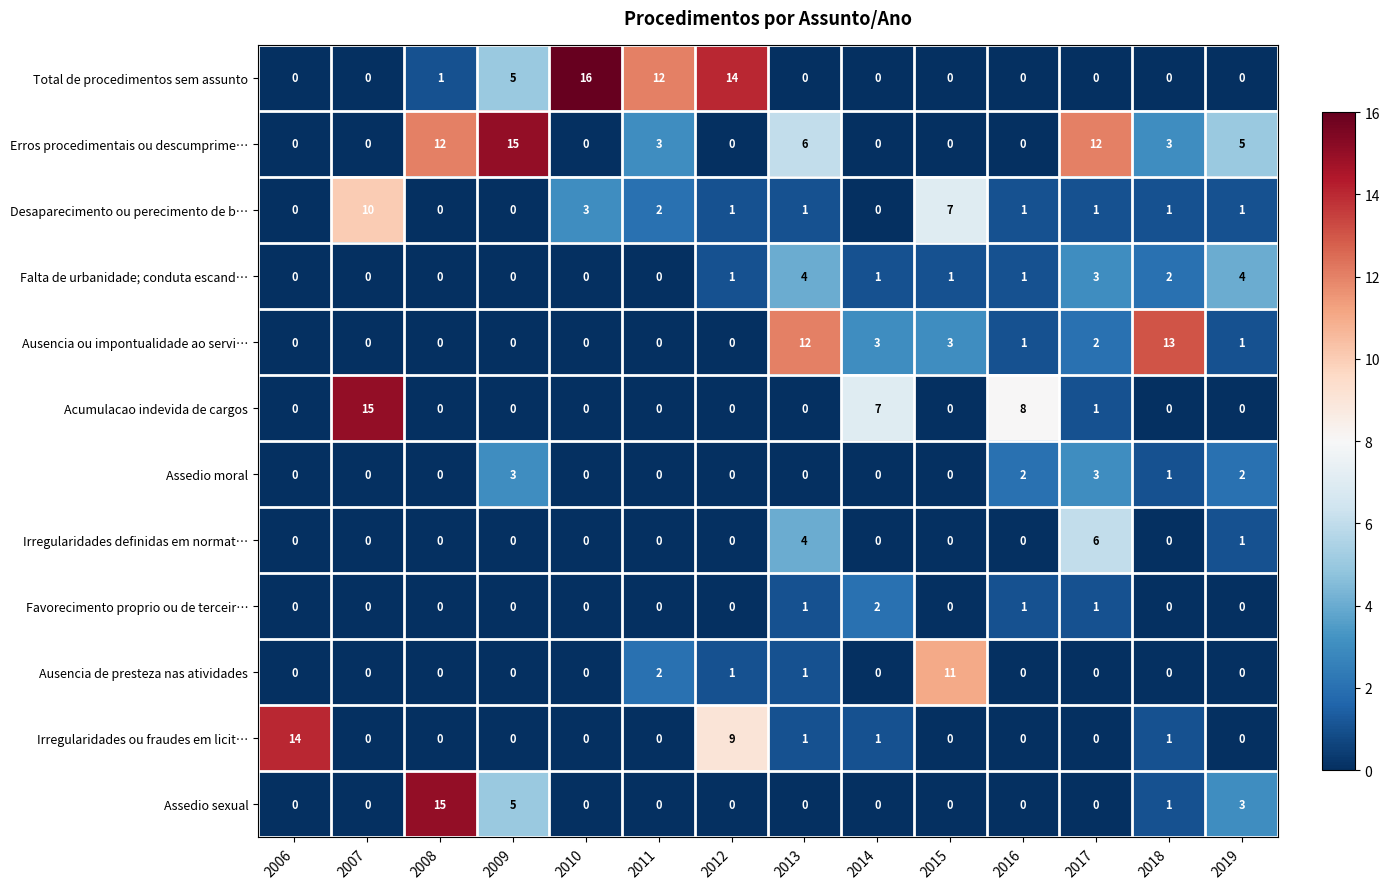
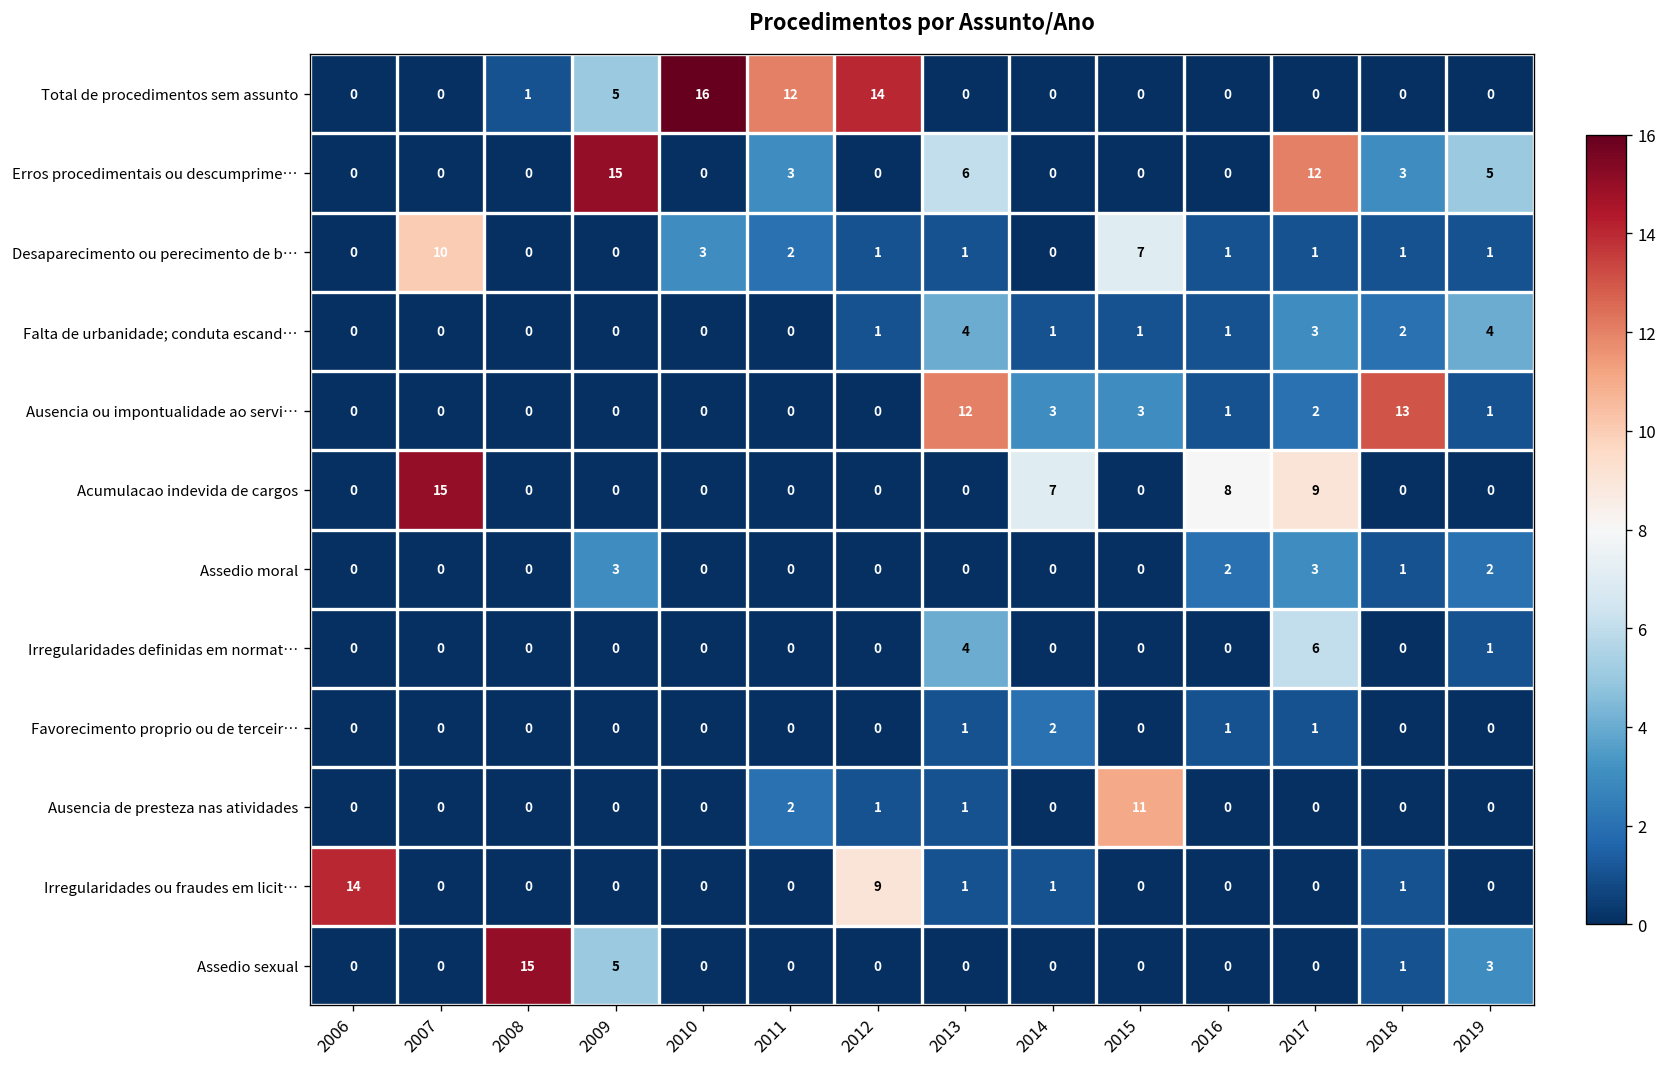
  {
    "Total de procedimentos sem assunto": {
      "2006": 0,
      "2007": 0,
      "2008": 1,
      "2009": 5,
      "2010": 16,
      "2011": 12,
      "2012": 14,
      "2013": 0,
      "2014": 0,
      "2015": 0,
      "2016": 0,
      "2017": 0,
      "2018": 0,
      "2019": 0
    },
    "Erros procedimentais ou descumprime…": {
      "2006": 0,
      "2007": 0,
-     "2008": 12,
+     "2008": 0,
      "2009": 15,
      "2010": 0,
      "2011": 3,
      "2012": 0,
      "2013": 6,
      "2014": 0,
      "2015": 0,
      "2016": 0,
      "2017": 12,
      "2018": 3,
      "2019": 5
    },
    "Desaparecimento ou perecimento de b…": {
      "2006": 0,
      "2007": 10,
      "2008": 0,
      "2009": 0,
      "2010": 3,
      "2011": 2,
      "2012": 1,
      "2013": 1,
      "2014": 0,
      "2015": 7,
      "2016": 1,
      "2017": 1,
      "2018": 1,
      "2019": 1
    },
    "Falta de urbanidade; conduta escand…": {
      "2006": 0,
      "2007": 0,
      "2008": 0,
      "2009": 0,
      "2010": 0,
      "2011": 0,
      "2012": 1,
      "2013": 4,
      "2014": 1,
      "2015": 1,
      "2016": 1,
      "2017": 3,
      "2018": 2,
      "2019": 4
    },
    "Ausencia ou impontualidade ao servi…": {
      "2006": 0,
      "2007": 0,
      "2008": 0,
      "2009": 0,
      "2010": 0,
      "2011": 0,
      "2012": 0,
      "2013": 12,
      "2014": 3,
      "2015": 3,
      "2016": 1,
      "2017": 2,
      "2018": 13,
      "2019": 1
    },
    "Acumulacao indevida de cargos": {
      "2006": 0,
      "2007": 15,
      "2008": 0,
      "2009": 0,
      "2010": 0,
      "2011": 0,
      "2012": 0,
      "2013": 0,
      "2014": 7,
      "2015": 0,
      "2016": 8,
-     "2017": 1,
+     "2017": 9,
      "2018": 0,
      "2019": 0
    },
    "Assedio moral": {
      "2006": 0,
      "2007": 0,
      "2008": 0,
      "2009": 3,
      "2010": 0,
      "2011": 0,
      "2012": 0,
      "2013": 0,
      "2014": 0,
      "2015": 0,
      "2016": 2,
      "2017": 3,
      "2018": 1,
      "2019": 2
    },
    "Irregularidades definidas em normat…": {
      "2006": 0,
      "2007": 0,
      "2008": 0,
      "2009": 0,
      "2010": 0,
      "2011": 0,
      "2012": 0,
      "2013": 4,
      "2014": 0,
      "2015": 0,
      "2016": 0,
      "2017": 6,
      "2018": 0,
      "2019": 1
    },
    "Favorecimento proprio ou de terceir…": {
      "2006": 0,
      "2007": 0,
      "2008": 0,
      "2009": 0,
      "2010": 0,
      "2011": 0,
      "2012": 0,
      "2013": 1,
      "2014": 2,
      "2015": 0,
      "2016": 1,
      "2017": 1,
      "2018": 0,
      "2019": 0
    },
    "Ausencia de presteza nas atividades": {
      "2006": 0,
      "2007": 0,
      "2008": 0,
      "2009": 0,
      "2010": 0,
      "2011": 2,
      "2012": 1,
      "2013": 1,
      "2014": 0,
      "2015": 11,
      "2016": 0,
      "2017": 0,
      "2018": 0,
      "2019": 0
    },
    "Irregularidades ou fraudes em licit…": {
      "2006": 14,
      "2007": 0,
      "2008": 0,
      "2009": 0,
      "2010": 0,
      "2011": 0,
      "2012": 9,
      "2013": 1,
      "2014": 1,
      "2015": 0,
      "2016": 0,
      "2017": 0,
      "2018": 1,
      "2019": 0
    },
    "Assedio sexual": {
      "2006": 0,
      "2007": 0,
      "2008": 15,
      "2009": 5,
      "2010": 0,
      "2011": 0,
      "2012": 0,
      "2013": 0,
      "2014": 0,
      "2015": 0,
      "2016": 0,
      "2017": 0,
      "2018": 1,
      "2019": 3
    }
  }
